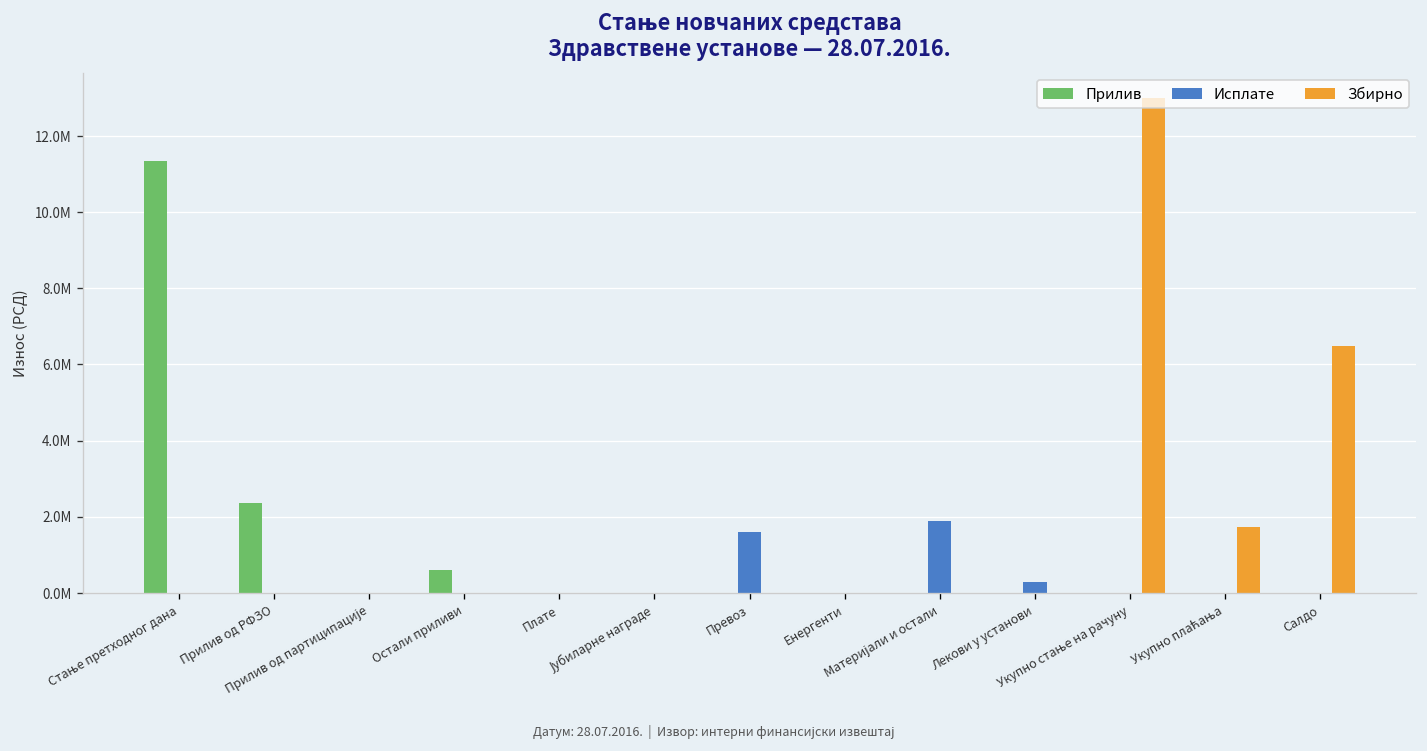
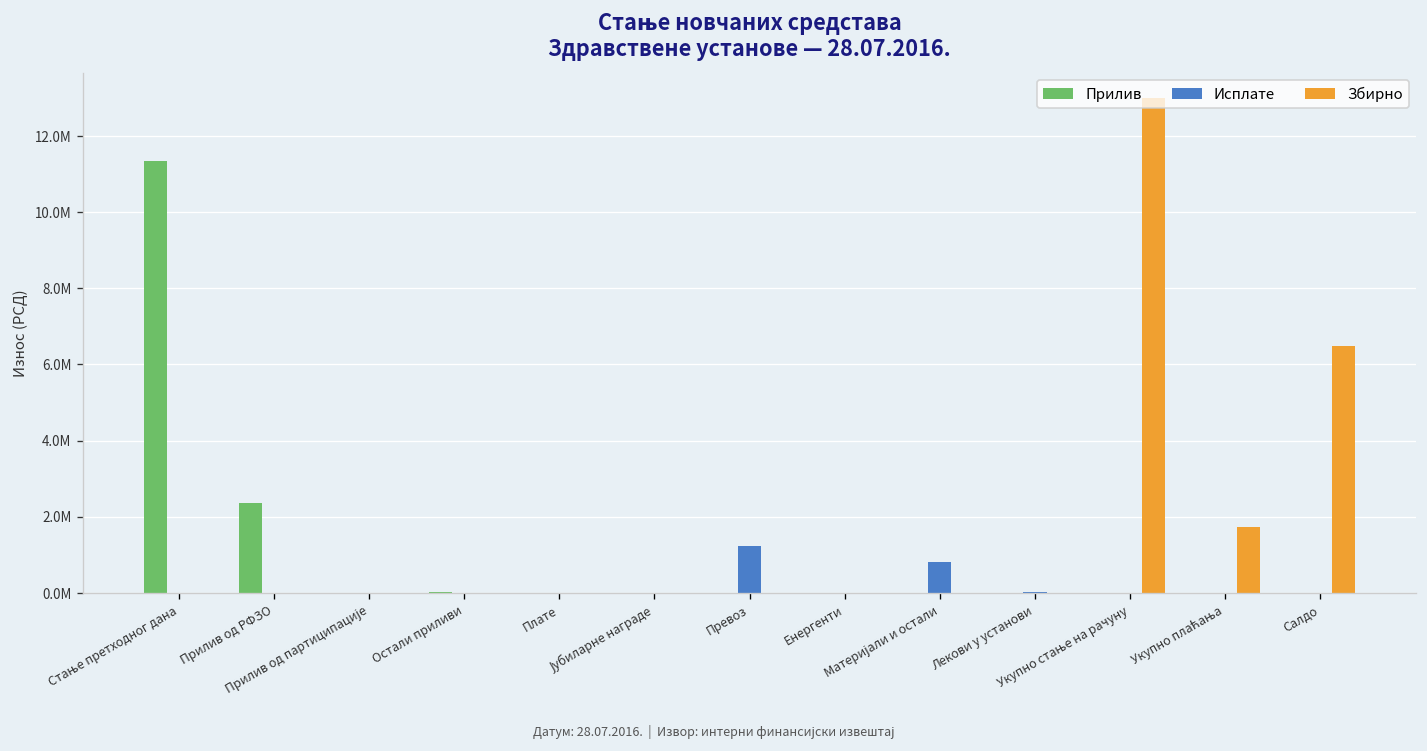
  {
    "Прилив": {
      "Стање претходног дана": 11300000,
      "Прилив од РФЗО": 2400000,
      "Прилив од партиципације": 0,
-     "Остали приливи": 600000,
+     "Остали приливи": 0,
      "Плате": 0,
      "Јубиларне награде": 0,
      "Превоз": 0,
      "Енергенти": 0,
      "Материјали и остали": 0,
      "Лекови у установи": 0,
      "Укупно стање на рачуну": 0,
      "Укупно плаћања": 0,
      "Салдо": 0
    },
    "Исплате": {
      "Стање претходног дана": 0,
      "Прилив од РФЗО": 0,
      "Прилив од партиципације": 0,
      "Остали приливи": 0,
      "Плате": 0,
      "Јубиларне награде": 0,
-     "Превоз": 1600000,
+     "Превоз": 1200000,
      "Енергенти": 0,
-     "Материјали и остали": 1900000,
-     "Лекови у установи": 300000,
+     "Материјали и остали": 800000,
+     "Лекови у установи": 0,
      "Укупно стање на рачуну": 0,
      "Укупно плаћања": 0,
      "Салдо": 0
    },
    "Збирно": {
      "Стање претходног дана": 0,
      "Прилив од РФЗО": 0,
      "Прилив од партиципације": 0,
      "Остали приливи": 0,
      "Плате": 0,
      "Јубиларне награде": 0,
      "Превоз": 0,
      "Енергенти": 0,
      "Материјали и остали": 0,
      "Лекови у установи": 0,
      "Укупно плаћања": 1700000,
      "Салдо": 6500000
    }
  }
